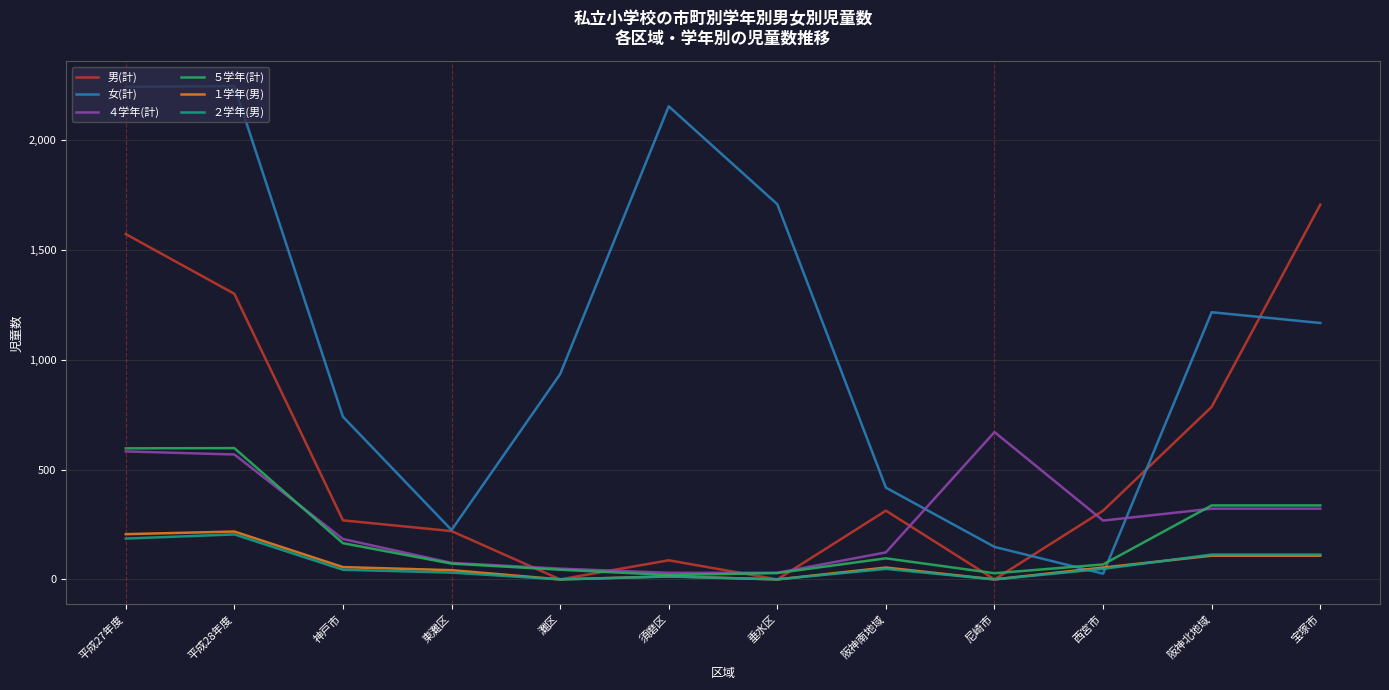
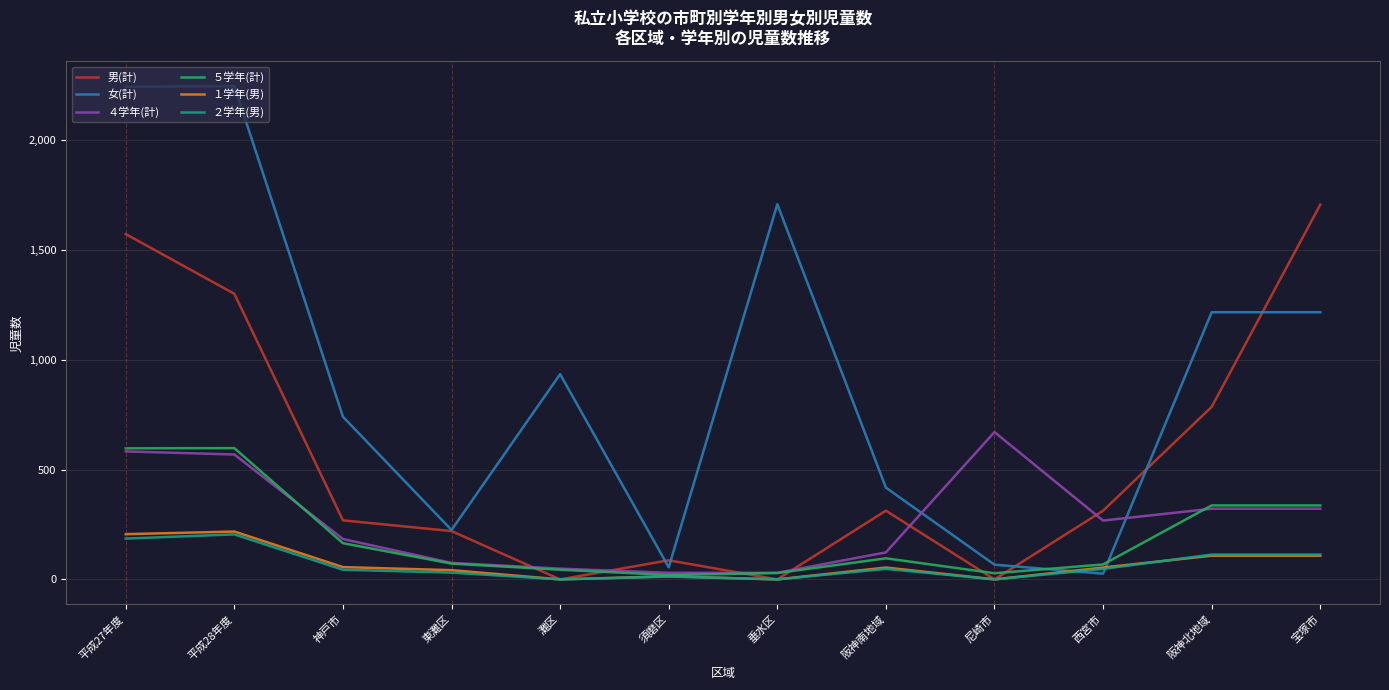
  {
    "男(計)": {
      "平成27年度": "1,570",
      "平成28年度": "1,300",
      "神戸市": "270",
      "須磨区": "90",
      "阪神南地域": "310",
      "西宮市": "310",
      "阪神北地域": "790",
      "宝塚市": "1,710"
    },
    "女(計)": {
      "神戸市": "740",
      "灘区": "940",
-     "須磨区": "2,160",
+     "須磨区": "60",
      "垂水区": "1,710",
      "阪神南地域": "420",
-     "尼崎市": "150",
+     "尼崎市": "70",
      "西宮市": "30",
      "阪神北地域": "1,220",
-     "宝塚市": "1,170"
+     "宝塚市": "1,220"
    },
    "４学年(計)": {
      "平成27年度": "580",
      "平成28年度": "570",
      "神戸市": "180",
      "阪神南地域": "120",
      "尼崎市": "670",
      "西宮市": "270",
      "阪神北地域": "320",
      "宝塚市": "320"
    },
    "１学年(男)": {
      "平成27年度": "210",
      "平成28年度": "220",
      "神戸市": "60"
    }
  }
